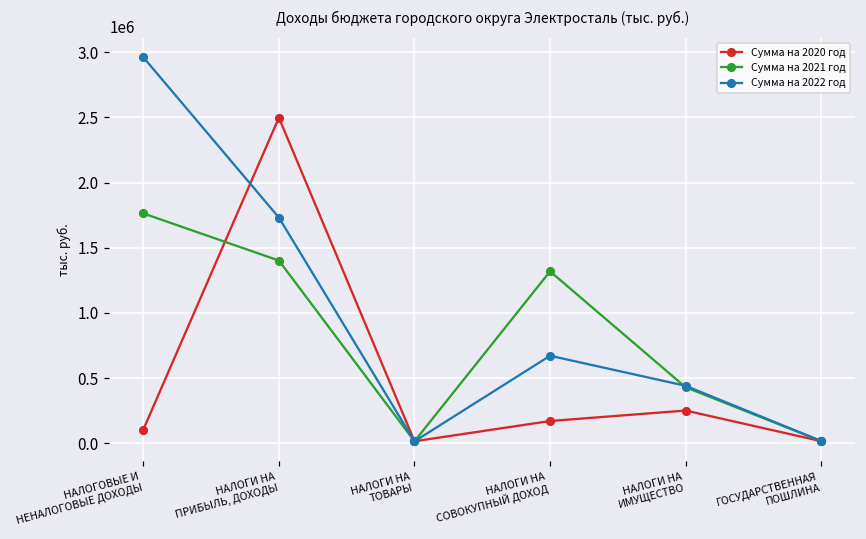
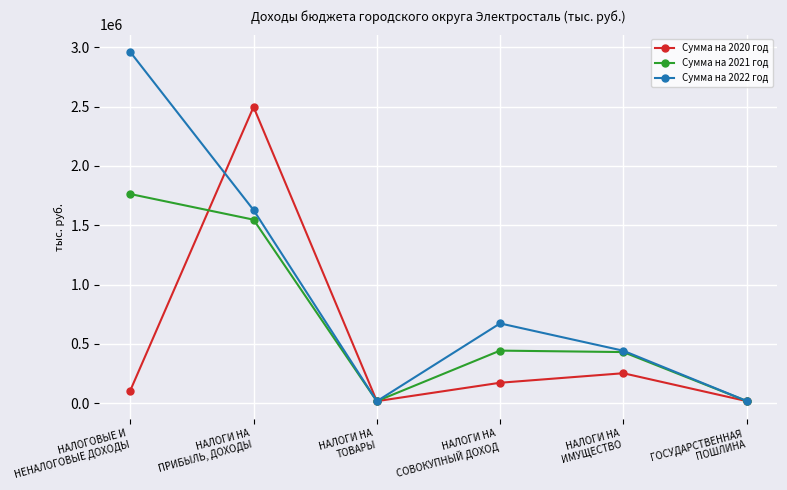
  {
    "Сумма на 2020 год": {
      "НАЛОГОВЫЕ И НЕНАЛОГОВЫЕ ДОХОДЫ": 110000,
      "НАЛОГИ НА ПРИБЫЛЬ, ДОХОДЫ": 2500000,
      "НАЛОГИ НА СОВОКУПНЫЙ ДОХОД": 170000,
      "НАЛОГИ НА ИМУЩЕСТВО": 250000
    },
    "Сумма на 2021 год": {
      "НАЛОГОВЫЕ И НЕНАЛОГОВЫЕ ДОХОДЫ": 1760000,
-     "НАЛОГИ НА ПРИБЫЛЬ, ДОХОДЫ": 1400000,
-     "НАЛОГИ НА СОВОКУПНЫЙ ДОХОД": 1320000
+     "НАЛОГИ НА ПРИБЫЛЬ, ДОХОДЫ": 1550000,
+     "НАЛОГИ НА СОВОКУПНЫЙ ДОХОД": 440000
    },
    "Сумма на 2022 год": {
      "НАЛОГОВЫЕ И НЕНАЛОГОВЫЕ ДОХОДЫ": 2960000,
-     "НАЛОГИ НА ПРИБЫЛЬ, ДОХОДЫ": 1730000,
+     "НАЛОГИ НА ПРИБЫЛЬ, ДОХОДЫ": 1630000,
      "НАЛОГИ НА СОВОКУПНЫЙ ДОХОД": 670000
    }
  }
